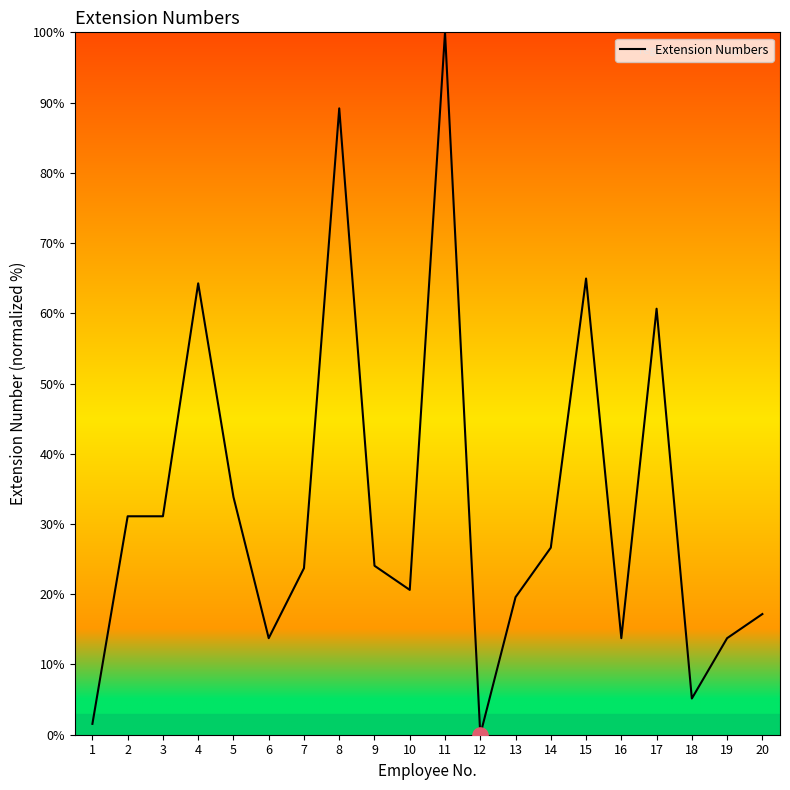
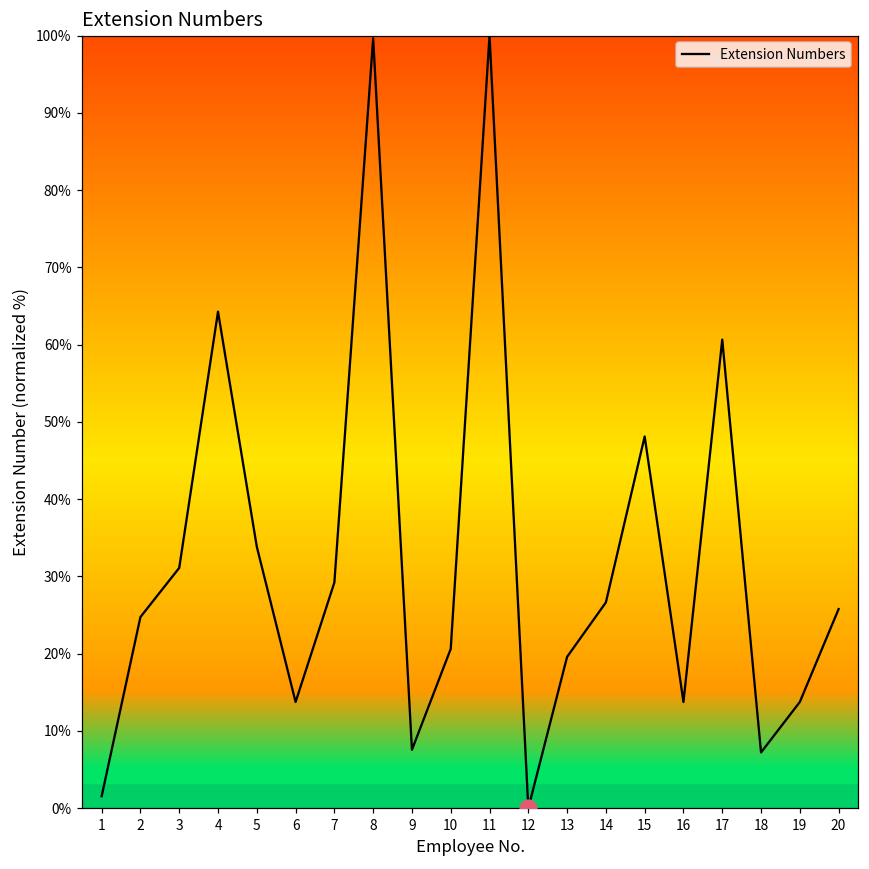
  {
    "Extension Numbers": {
-     "2": "31%",
+     "2": "25%",
      "3": "31%",
      "4": "64%",
      "5": "34%",
      "6": "14%",
-     "7": "24%",
-     "8": "89%",
-     "9": "24%",
+     "7": "29%",
+     "8": "100%",
+     "9": "8%",
      "10": "21%",
      "11": "100%",
      "13": "20%",
      "14": "27%",
-     "15": "65%",
+     "15": "48%",
      "16": "14%",
      "17": "61%",
-     "18": "5%",
+     "18": "7%",
      "19": "14%",
-     "20": "17%"
+     "20": "26%"
    }
  }
